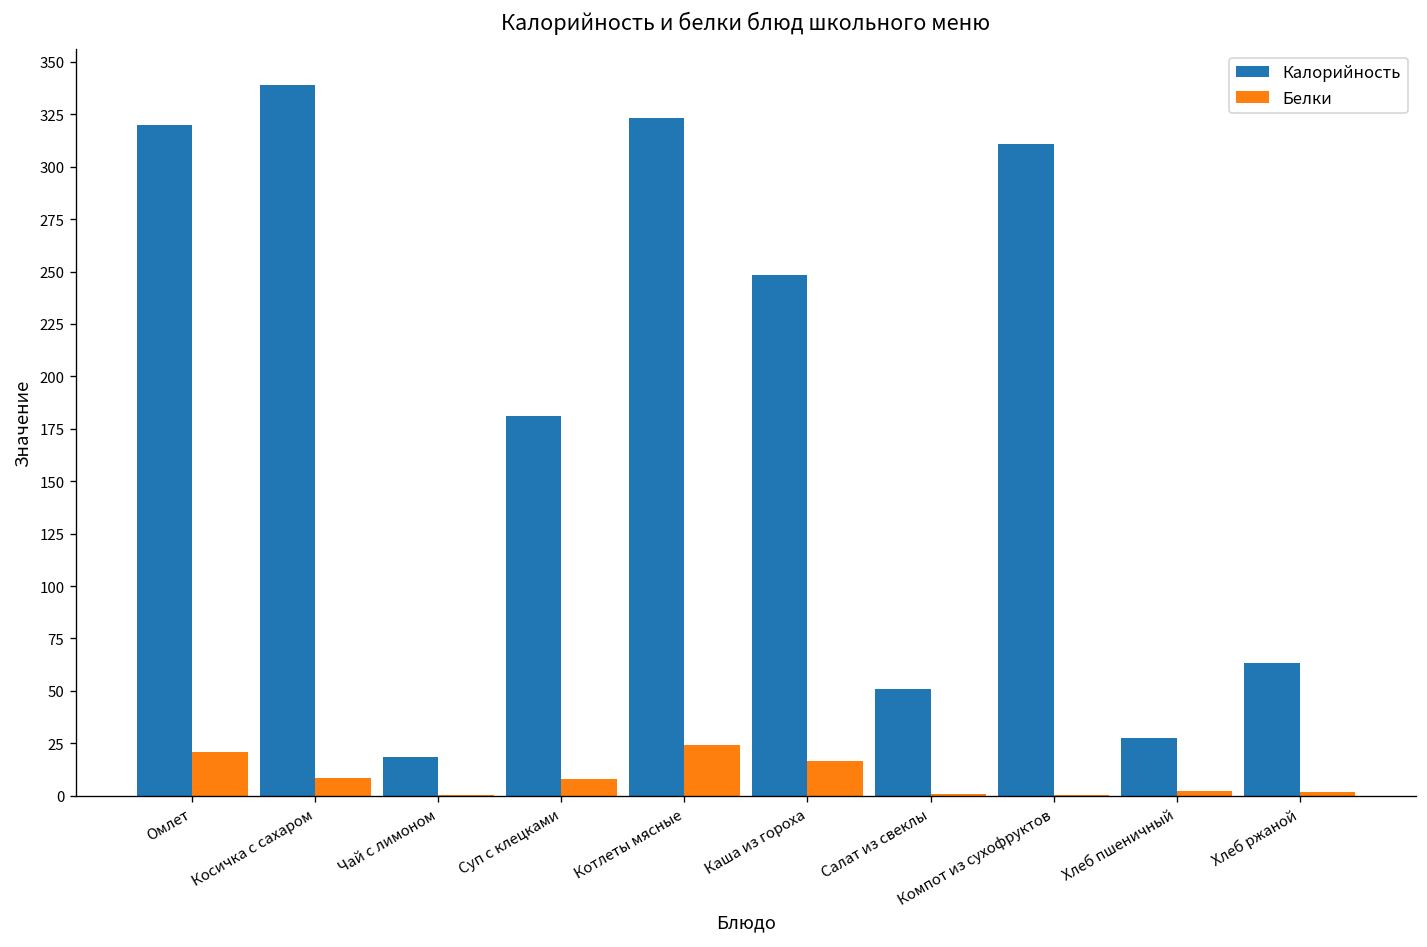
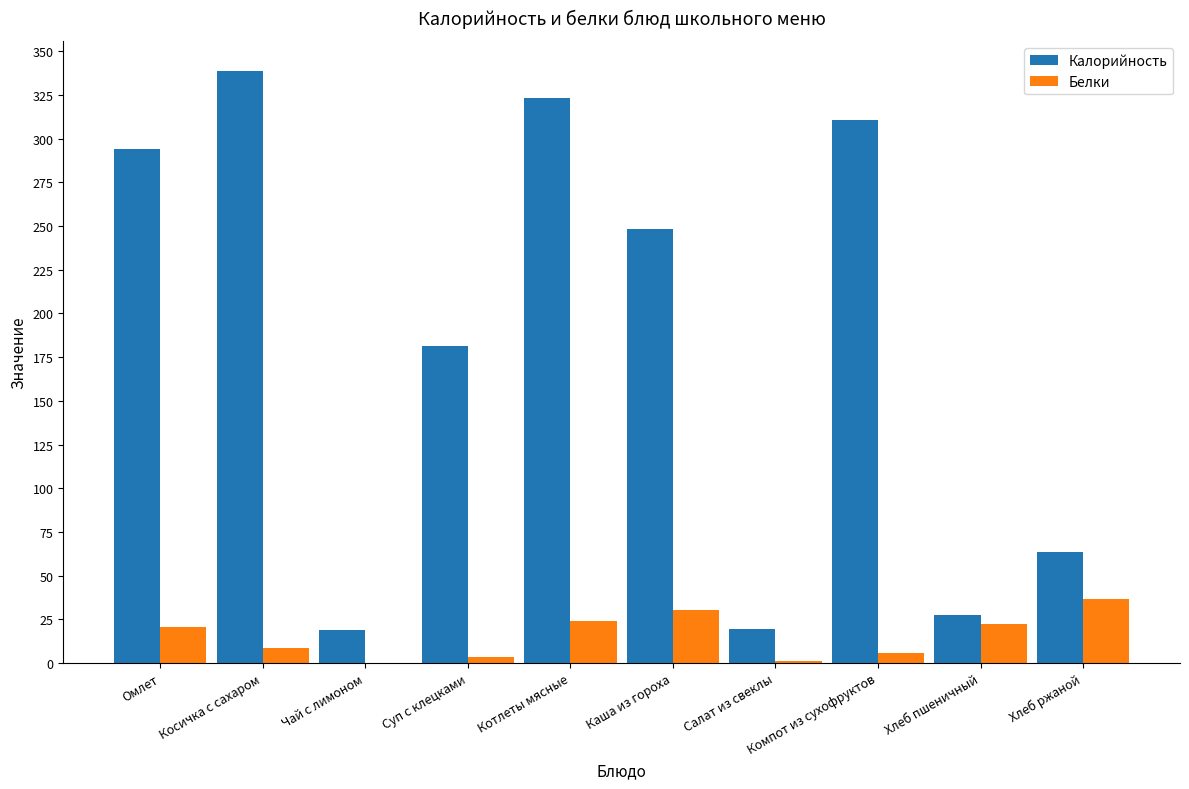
  {
    "Калорийность": {
-     "Омлет": 320,
+     "Омлет": 294,
      "Косичка с сахаром": 339,
      "Чай с лимоном": 19,
      "Суп с клецками": 181,
      "Котлеты мясные": 323,
      "Каша из гороха": 248,
-     "Салат из свеклы": 51,
+     "Салат из свеклы": 19,
      "Компот из сухофруктов": 311,
      "Хлеб пшеничный": 28,
      "Хлеб ржаной": 63
    },
    "Белки": {
      "Омлет": 21,
      "Косичка с сахаром": 9,
-     "Суп с клецками": 8,
+     "Суп с клецками": 3,
      "Котлеты мясные": 24,
-     "Каша из гороха": 17,
-     "Компот из сухофруктов": 1,
-     "Хлеб пшеничный": 2,
-     "Хлеб ржаной": 2
+     "Каша из гороха": 30,
+     "Компот из сухофруктов": 5,
+     "Хлеб пшеничный": 22,
+     "Хлеб ржаной": 37
    }
  }
